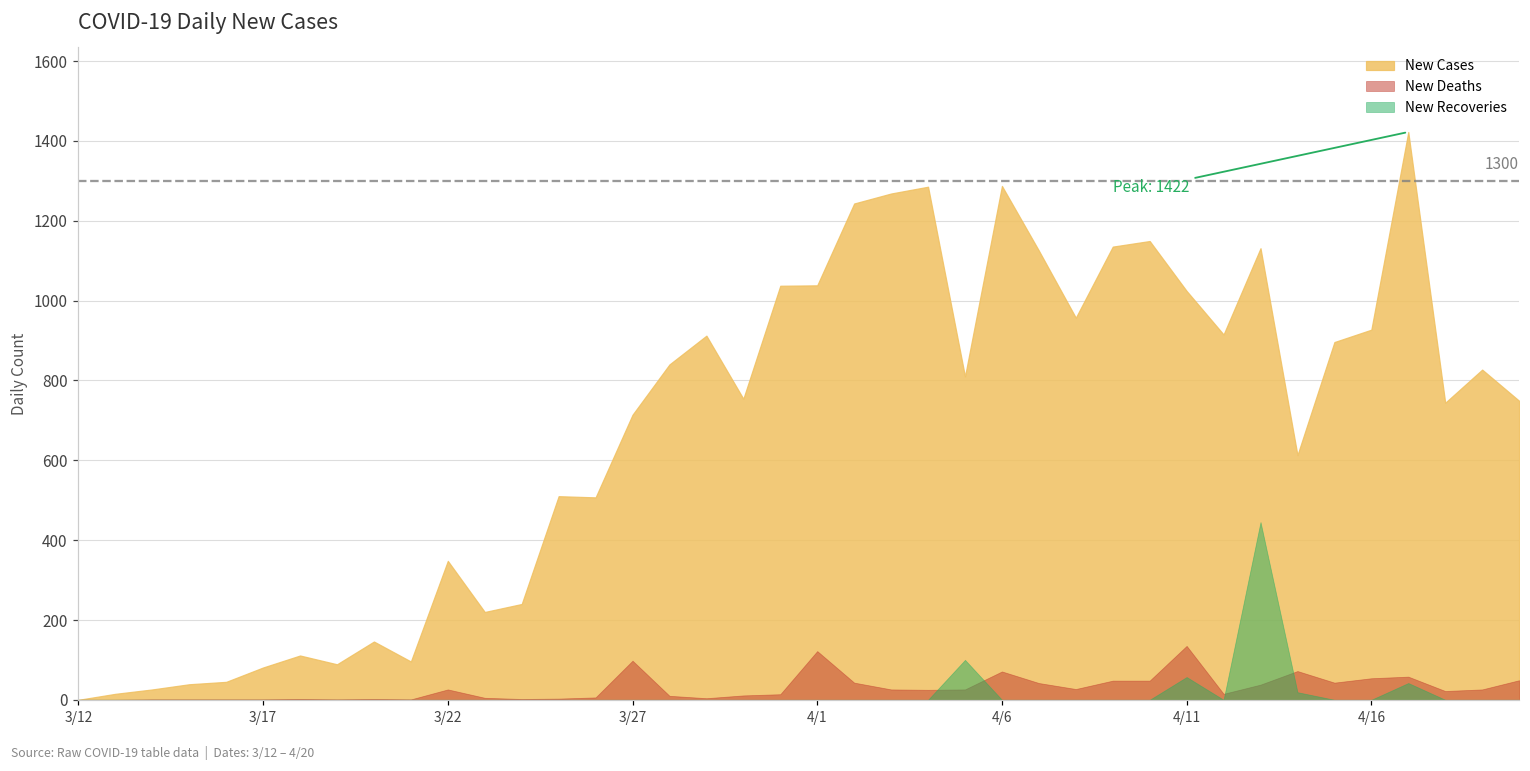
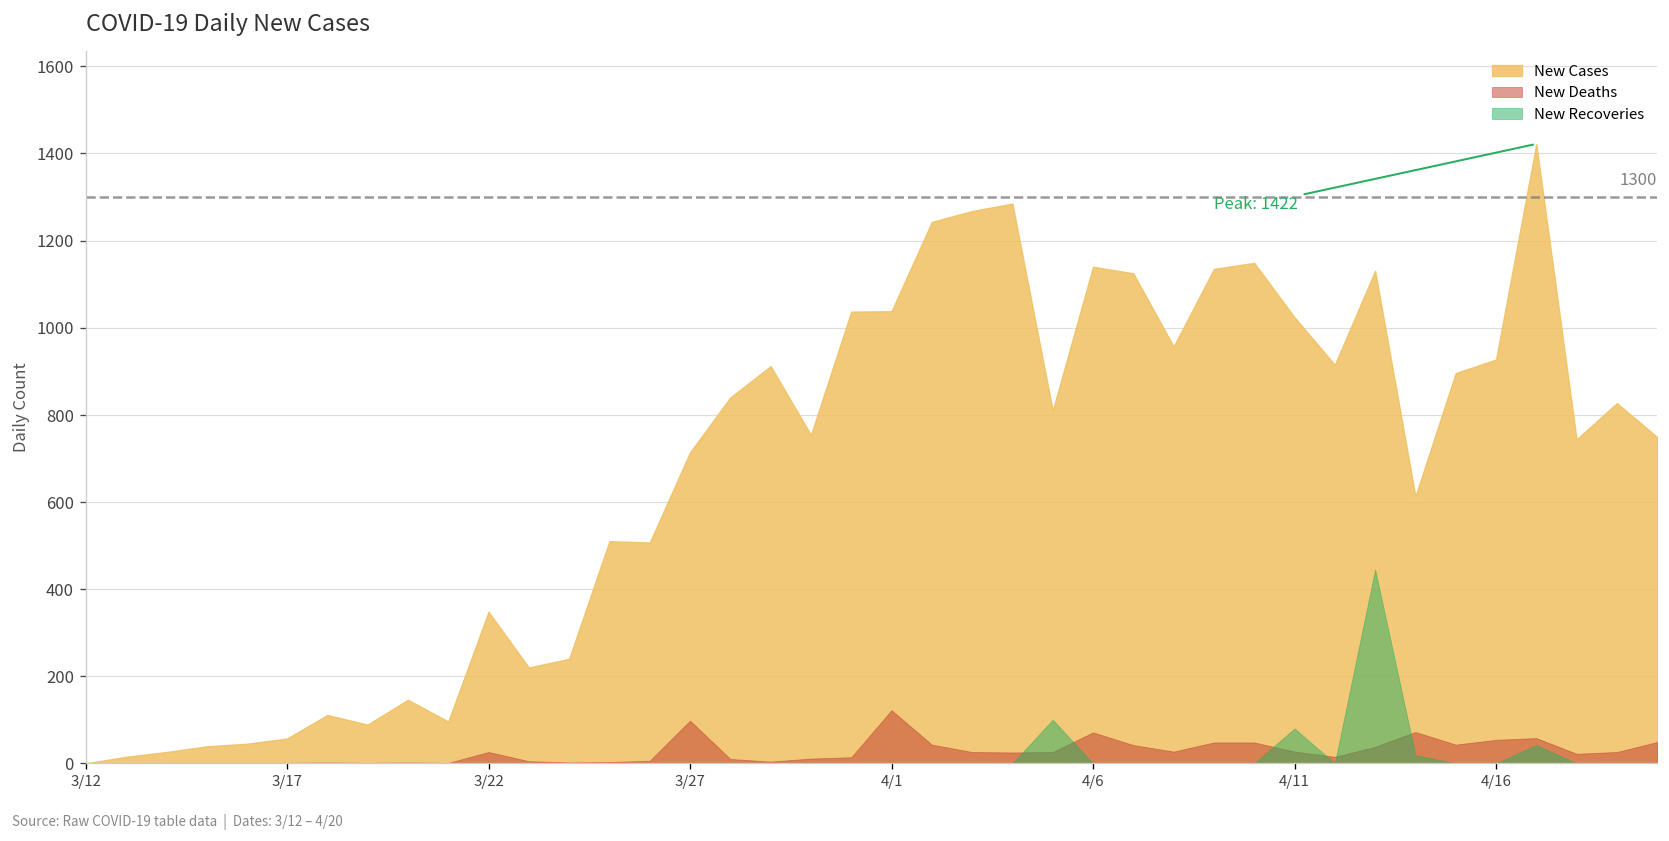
  {
    "New Cases": {
-     "3/17": 80,
+     "3/17": 60,
      "3/22": 350,
      "3/27": 710,
      "4/1": 1040,
-     "4/6": 1290,
+     "4/6": 1140,
      "4/11": 1020,
      "4/16": 930
    },
    "New Deaths": {
      "3/22": 30,
      "3/27": 100,
      "4/1": 120,
      "4/6": 70,
-     "4/11": 140,
+     "4/11": 30,
      "4/16": 50
    },
    "New Recoveries": {
      "3/22": 0,
      "3/27": 0,
      "4/1": 0,
      "4/6": 0,
-     "4/11": 60,
+     "4/11": 80,
      "4/16": 0
    }
  }
